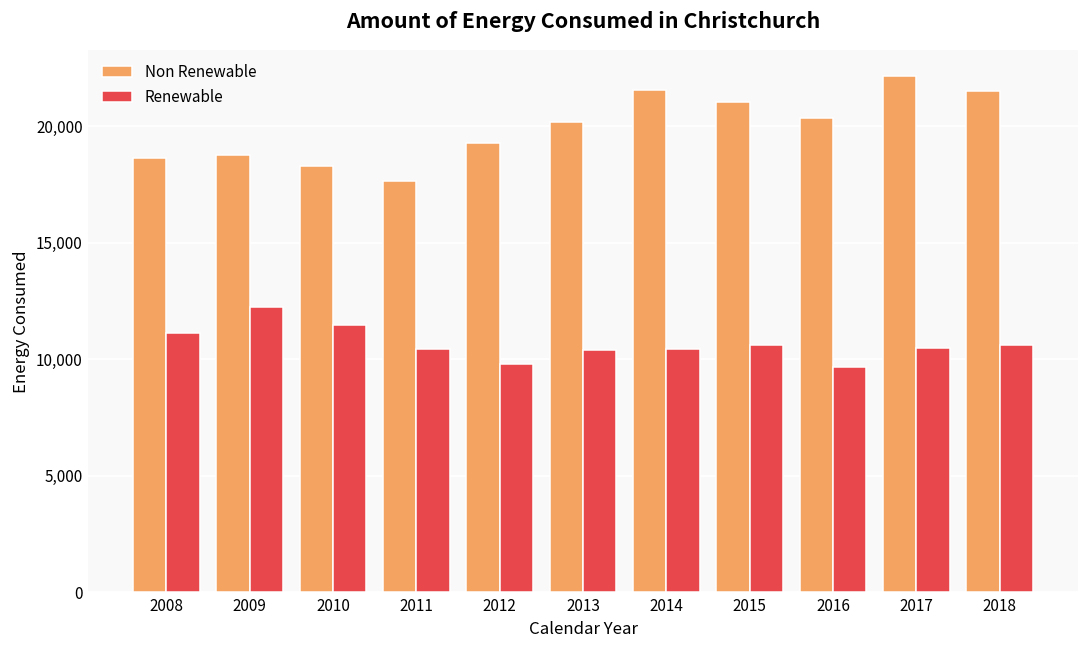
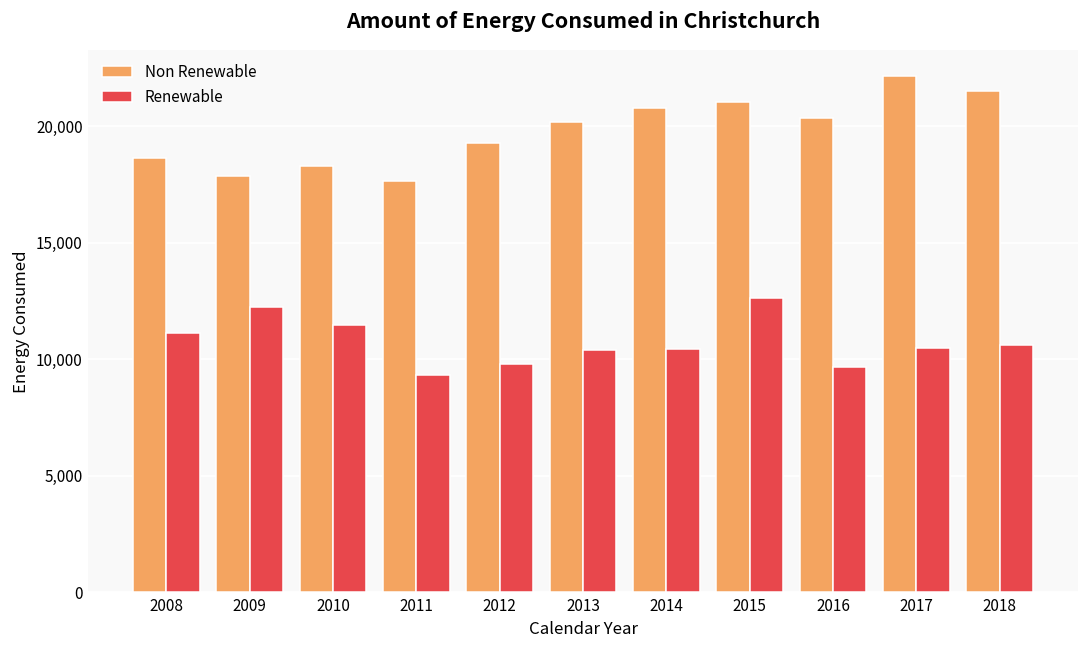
  {
    "Non Renewable": {
      "2008": "18,600",
-     "2009": "18,700",
+     "2009": "17,800",
      "2010": "18,300",
      "2011": "17,600",
      "2012": "19,300",
      "2013": "20,200",
-     "2014": "21,600",
+     "2014": "20,800",
      "2015": "21,000",
      "2016": "20,400",
      "2017": "22,100",
      "2018": "21,500"
    },
    "Renewable": {
      "2008": "11,100",
      "2009": "12,200",
      "2010": "11,500",
-     "2011": "10,400",
+     "2011": "9,300",
      "2012": "9,800",
      "2013": "10,400",
      "2014": "10,500",
-     "2015": "10,600",
+     "2015": "12,600",
      "2016": "9,600",
      "2017": "10,500",
      "2018": "10,600"
    }
  }
